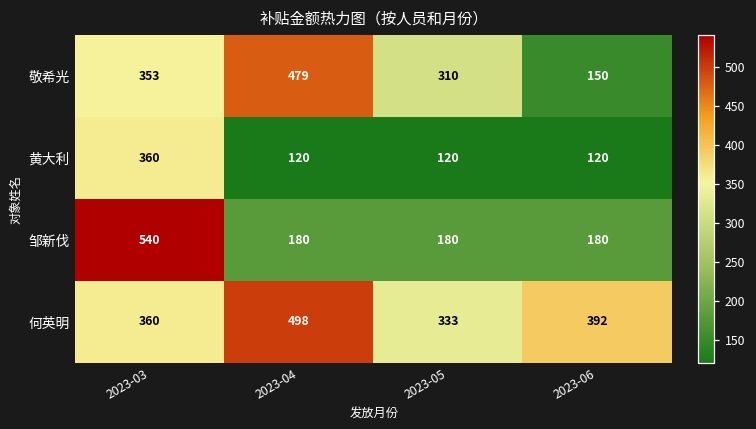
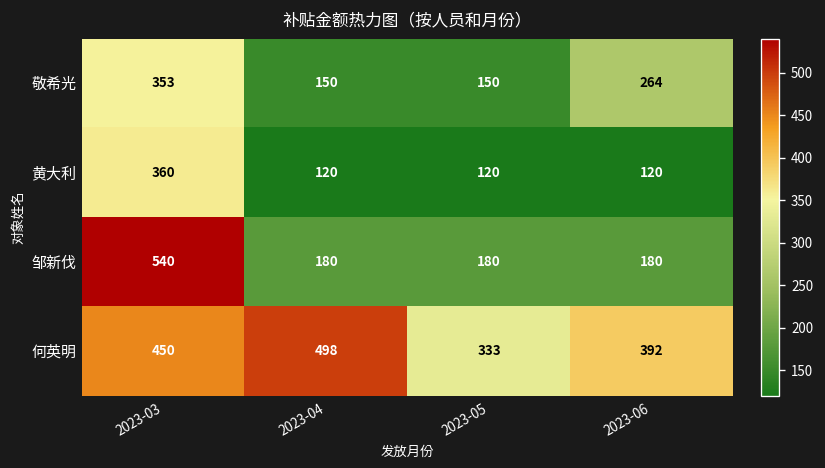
  {
    "敬希光": {
      "2023-03": 353,
-     "2023-04": 479,
-     "2023-05": 310,
-     "2023-06": 150
+     "2023-04": 150,
+     "2023-05": 150,
+     "2023-06": 264
    },
    "黄大利": {
      "2023-03": 360,
      "2023-04": 120,
      "2023-05": 120,
      "2023-06": 120
    },
    "邹新伐": {
      "2023-03": 540,
      "2023-04": 180,
      "2023-05": 180,
      "2023-06": 180
    },
    "何英明": {
-     "2023-03": 360,
+     "2023-03": 450,
      "2023-04": 498,
      "2023-05": 333,
      "2023-06": 392
    }
  }
